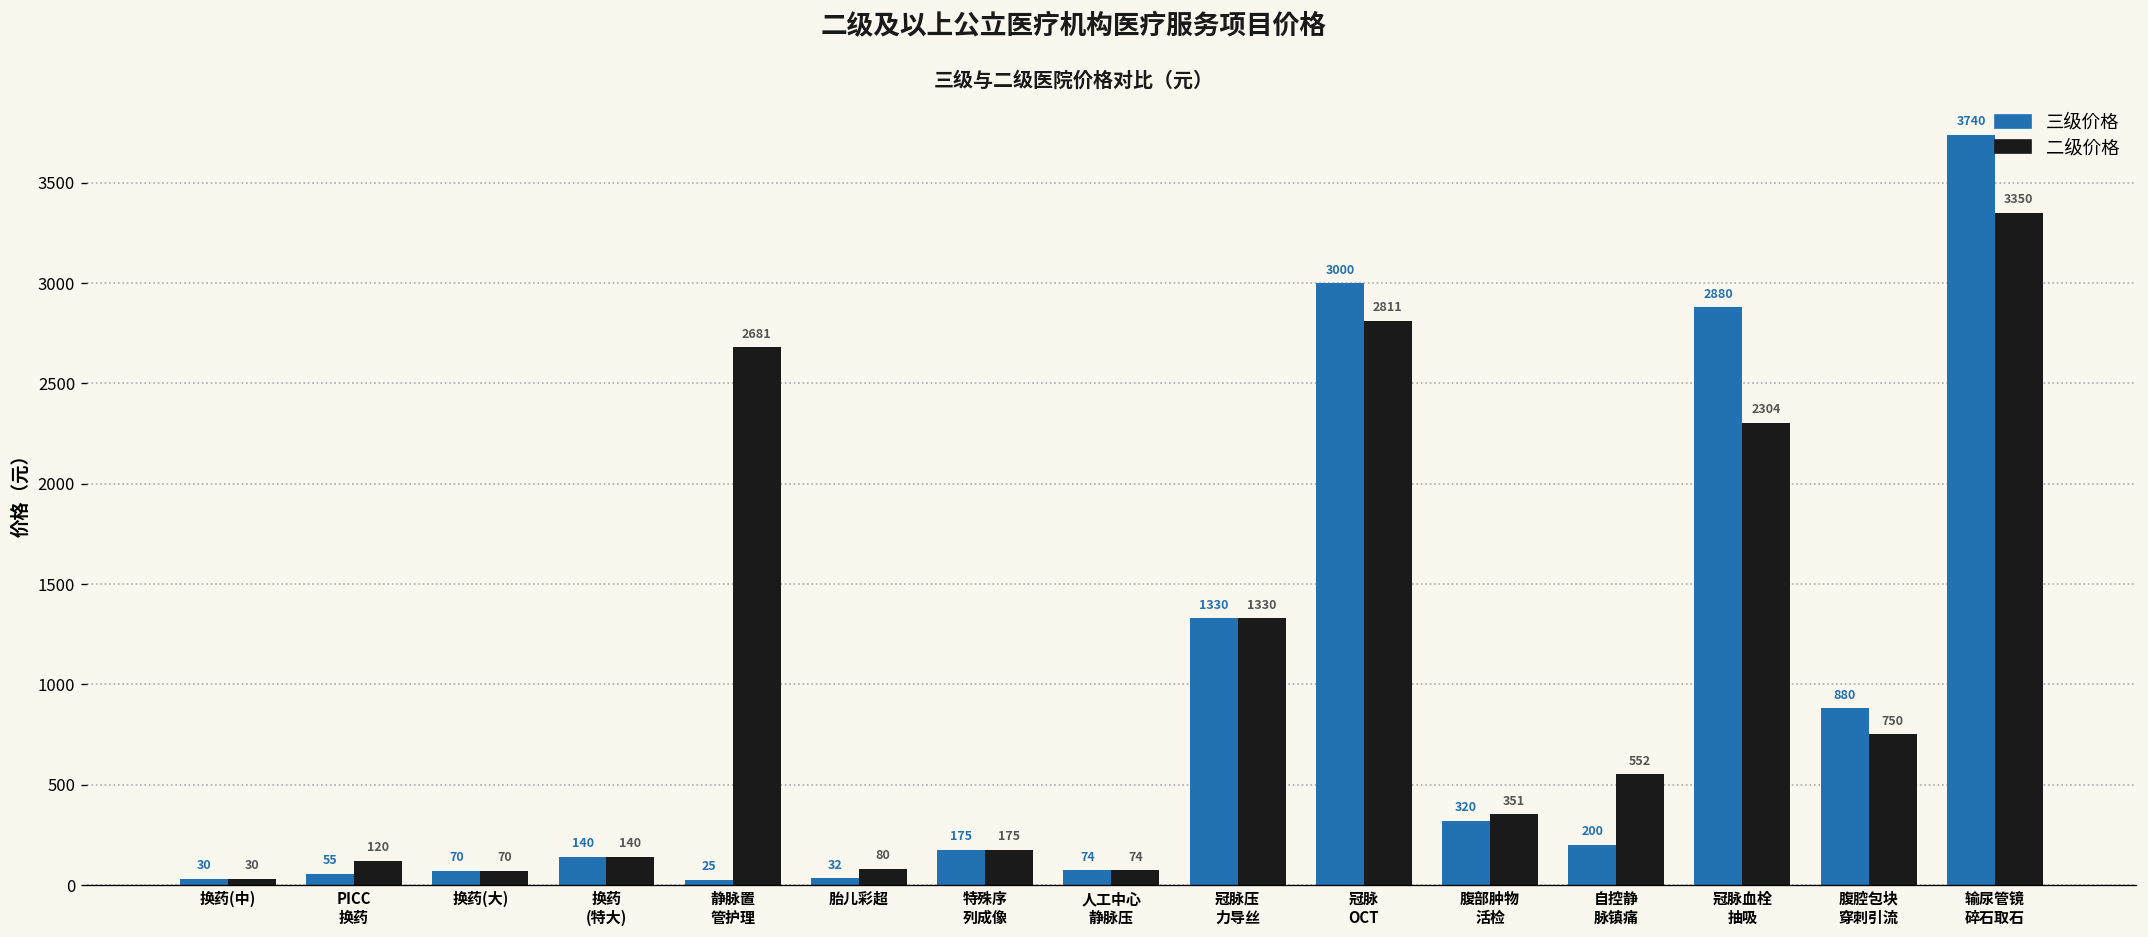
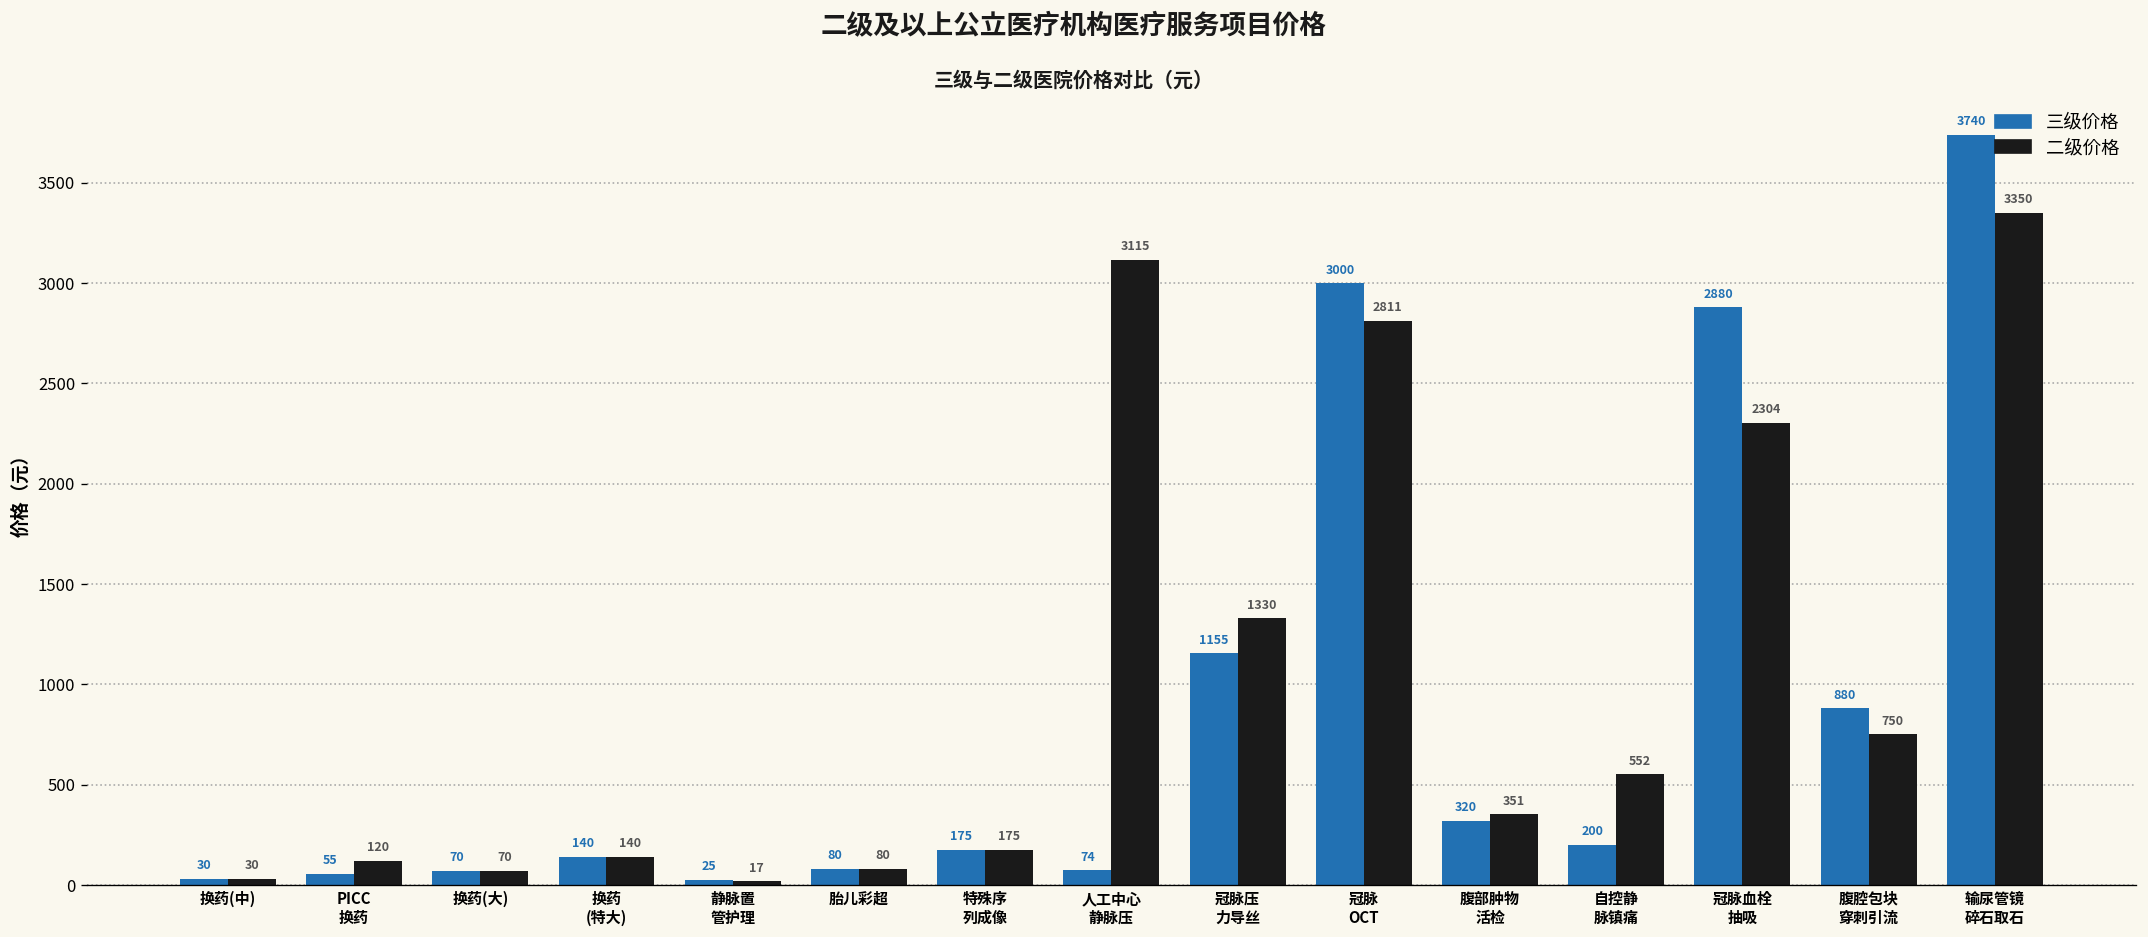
  {
    "三级价格": {
      "换药(中)": 30,
      "PICC 换药": 55,
      "换药(大)": 70,
      "换药 (特大)": 140,
      "静脉置 管护理": 25,
-     "胎儿彩超": 32,
+     "胎儿彩超": 80,
      "特殊序 列成像": 175,
      "人工中心 静脉压": 74,
-     "冠脉压 力导丝": 1330,
+     "冠脉压 力导丝": 1155,
      "冠脉 OCT": 3000,
      "腹部肿物 活检": 320,
      "自控静 脉镇痛": 200,
      "冠脉血栓 抽吸": 2880,
      "腹腔包块 穿刺引流": 880,
      "输尿管镜 碎石取石": 3740
    },
    "二级价格": {
      "换药(中)": 30,
      "PICC 换药": 120,
      "换药(大)": 70,
      "换药 (特大)": 140,
-     "静脉置 管护理": 2681,
+     "静脉置 管护理": 17,
      "胎儿彩超": 80,
      "特殊序 列成像": 175,
-     "人工中心 静脉压": 74,
+     "人工中心 静脉压": 3115,
      "冠脉压 力导丝": 1330,
      "冠脉 OCT": 2811,
      "腹部肿物 活检": 351,
      "自控静 脉镇痛": 552,
      "冠脉血栓 抽吸": 2304,
      "腹腔包块 穿刺引流": 750,
      "输尿管镜 碎石取石": 3350
    }
  }
